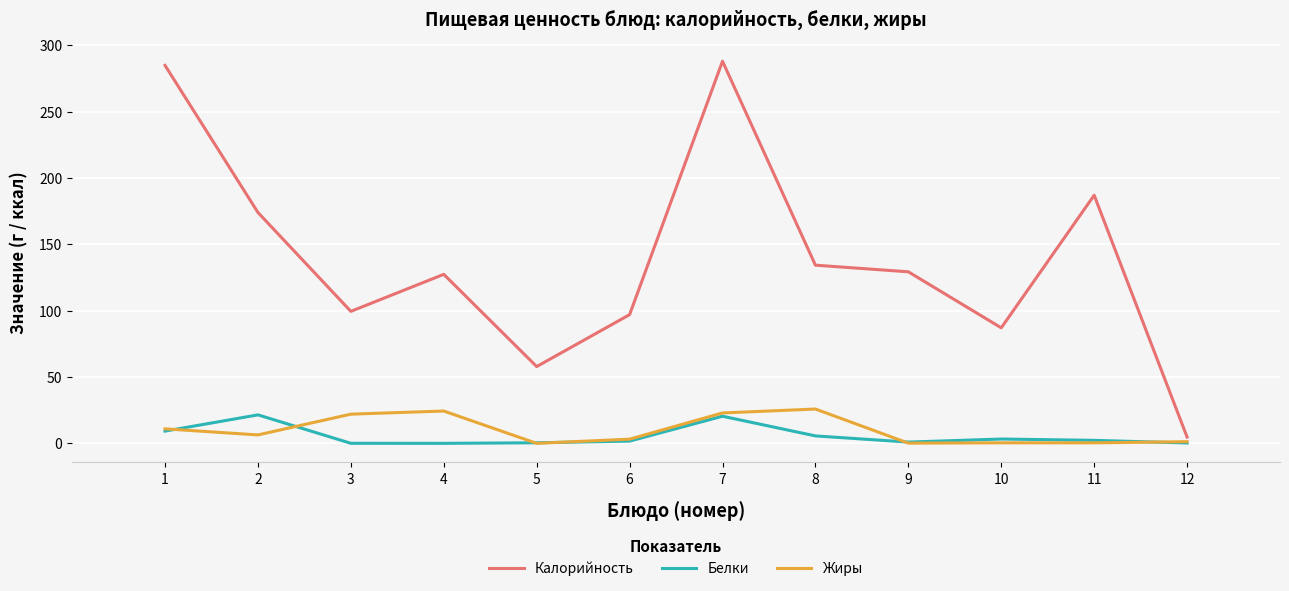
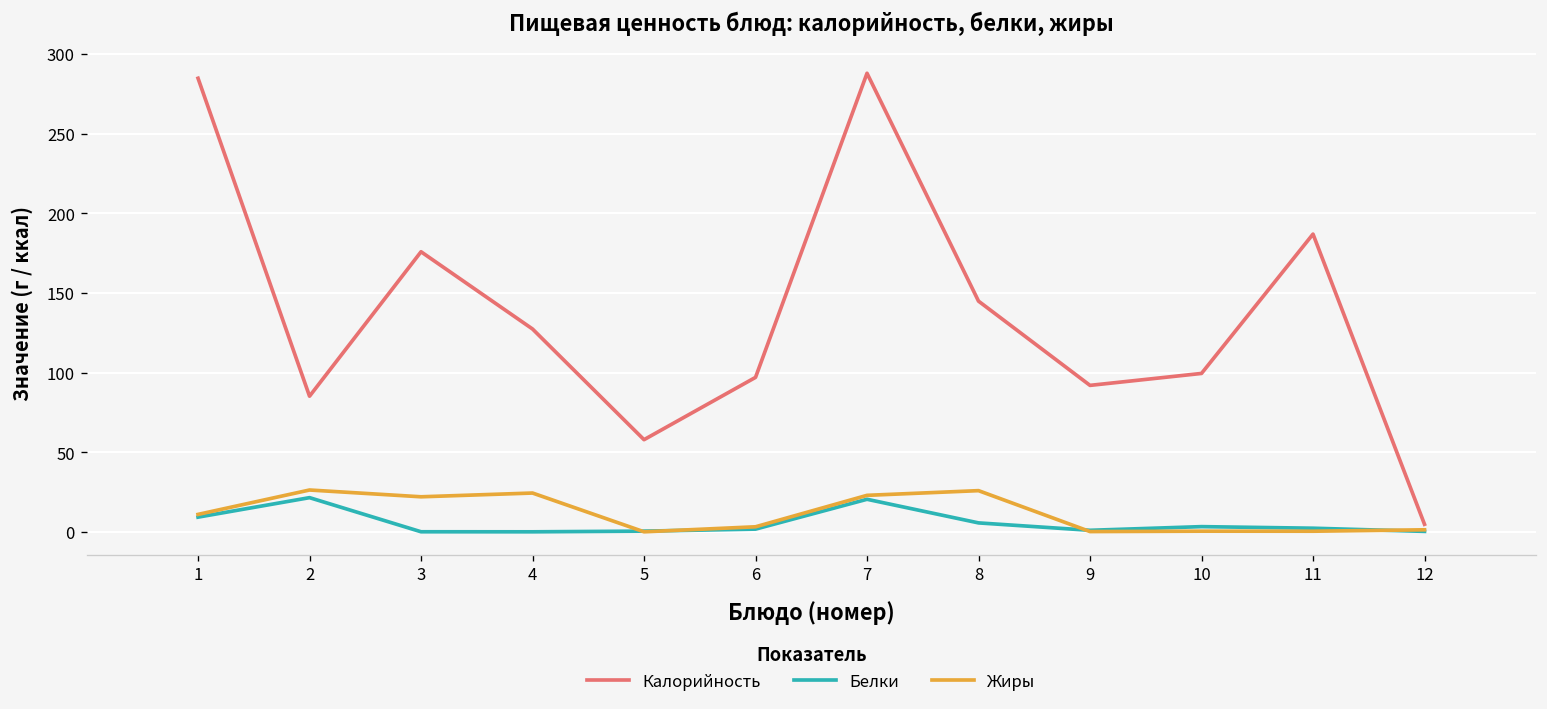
  {
    "Калорийность": {
      "1": 285,
-     "2": 174,
-     "3": 100,
+     "2": 85,
+     "3": 176,
      "4": 127,
      "5": 58,
      "6": 97,
      "7": 288,
-     "8": 134,
-     "9": 129,
-     "10": 87,
+     "8": 145,
+     "9": 92,
+     "10": 100,
      "11": 187,
      "12": 5
    },
    "Белки": {
      "2": 22,
      "3": 0,
      "4": 0,
      "7": 20,
      "8": 6,
      "10": 3
    },
    "Жиры": {
-     "2": 6,
+     "2": 26,
      "3": 22,
      "4": 24,
      "7": 23,
      "8": 26,
      "10": 0
    }
  }
